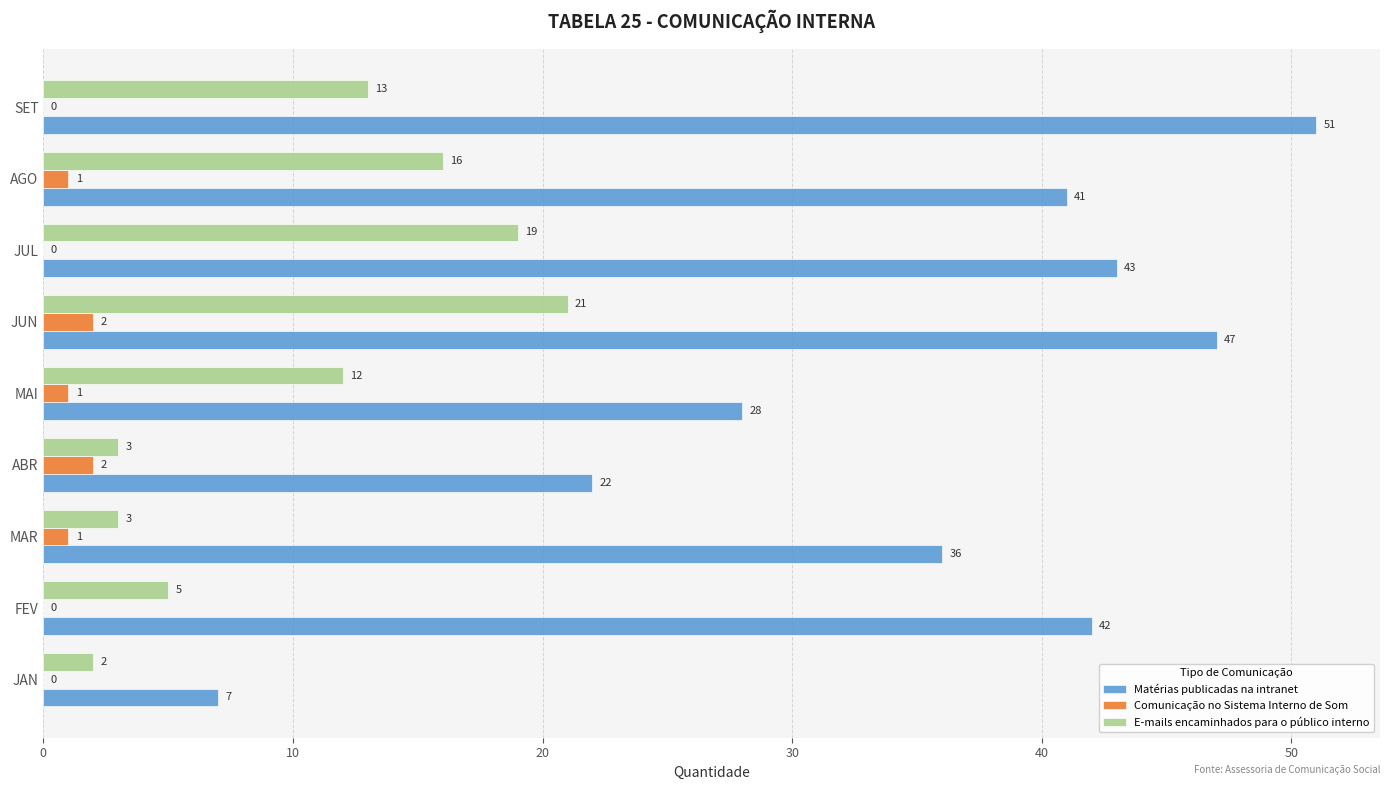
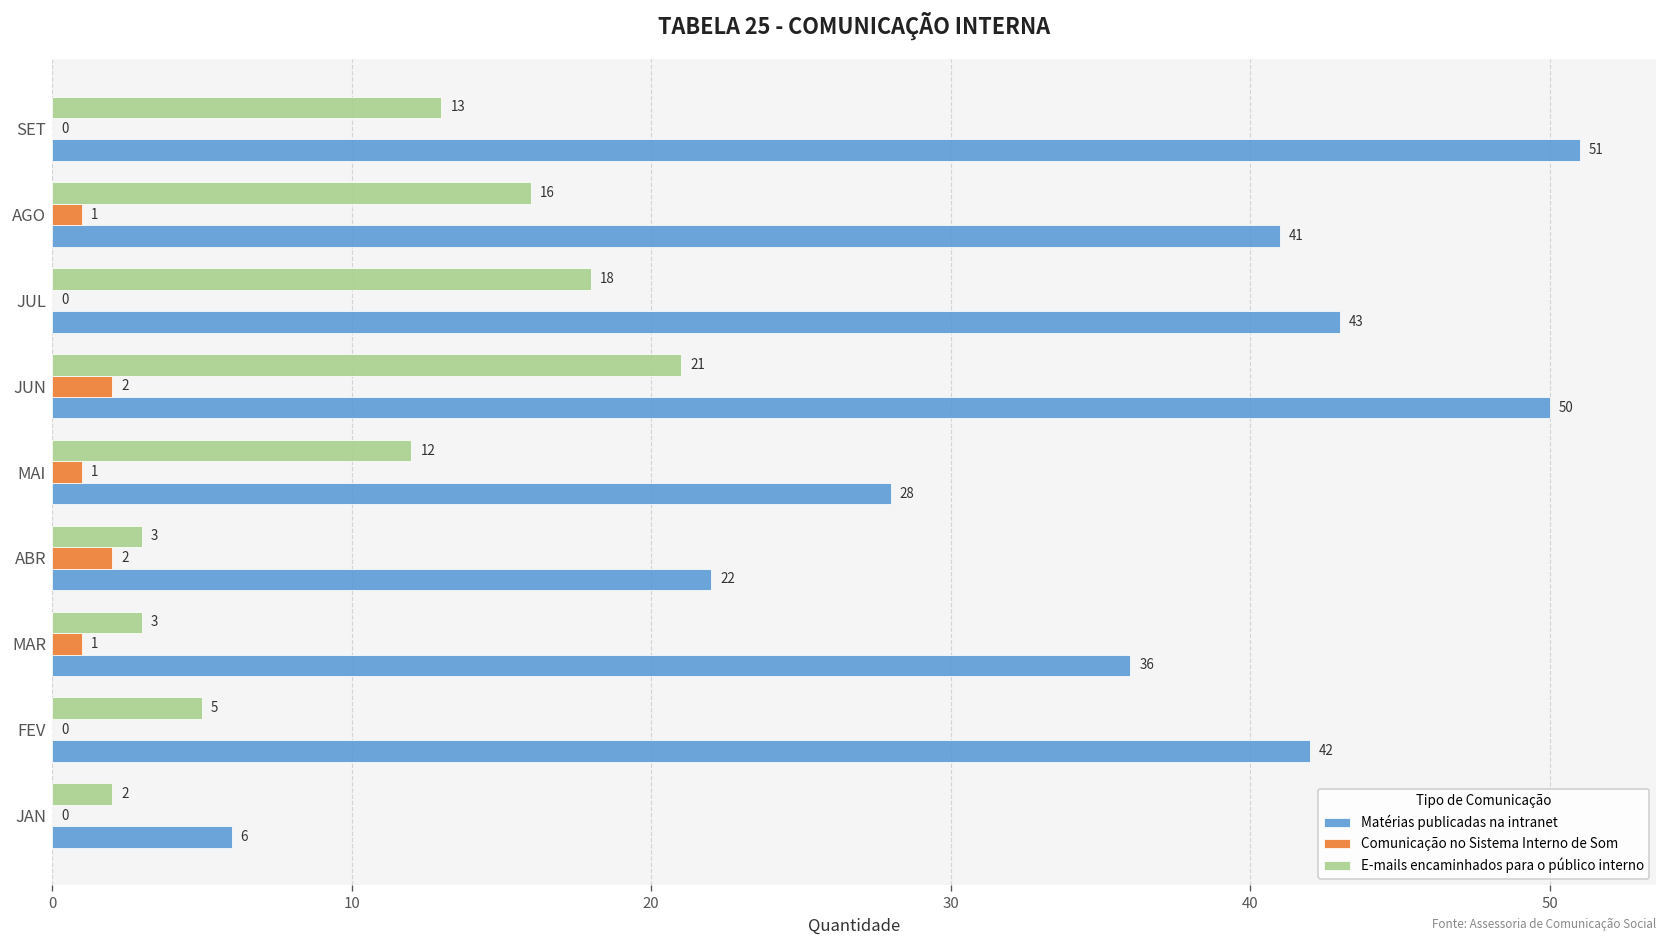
  {
    "Matérias publicadas na intranet": {
      "SET": 51,
      "AGO": 41,
      "JUL": 43,
-     "JUN": 47,
+     "JUN": 50,
      "MAI": 28,
      "ABR": 22,
      "MAR": 36,
      "FEV": 42,
-     "JAN": 7
+     "JAN": 6
    },
    "Comunicação no Sistema Interno de Som": {
      "SET": 0,
      "AGO": 1,
      "JUL": 0,
      "JUN": 2,
      "MAI": 1,
      "ABR": 2,
      "MAR": 1,
      "FEV": 0,
      "JAN": 0
    },
    "E-mails encaminhados para o público interno": {
      "SET": 13,
      "AGO": 16,
-     "JUL": 19,
+     "JUL": 18,
      "JUN": 21,
      "MAI": 12,
      "ABR": 3,
      "MAR": 3,
      "FEV": 5,
      "JAN": 2
    }
  }
